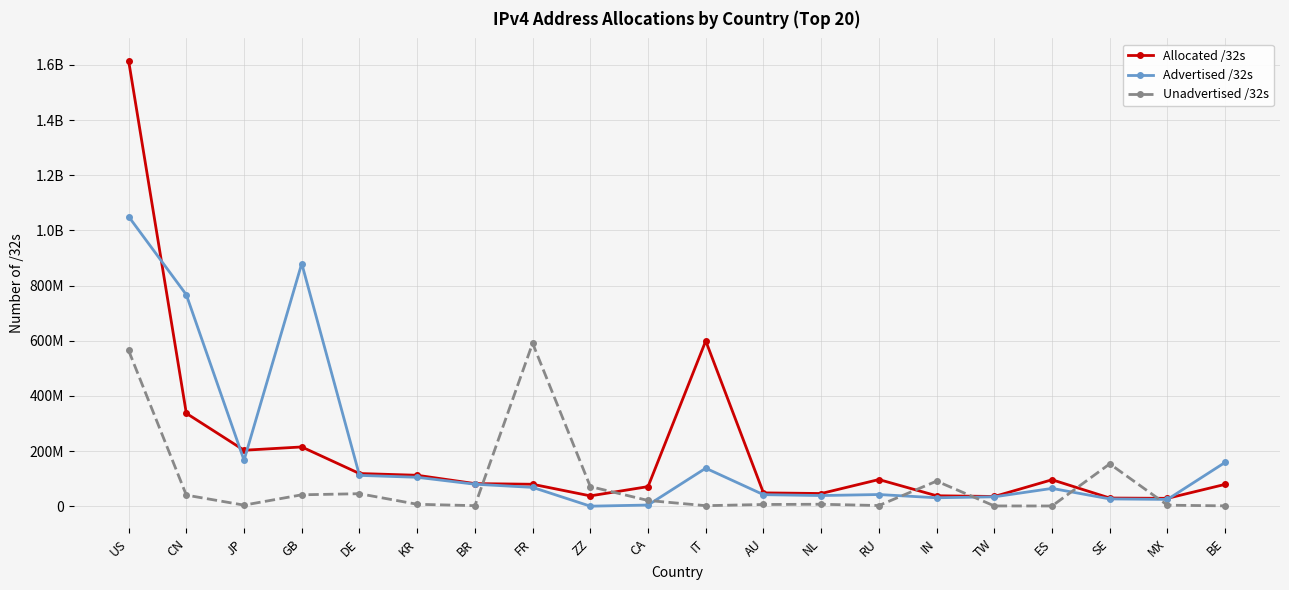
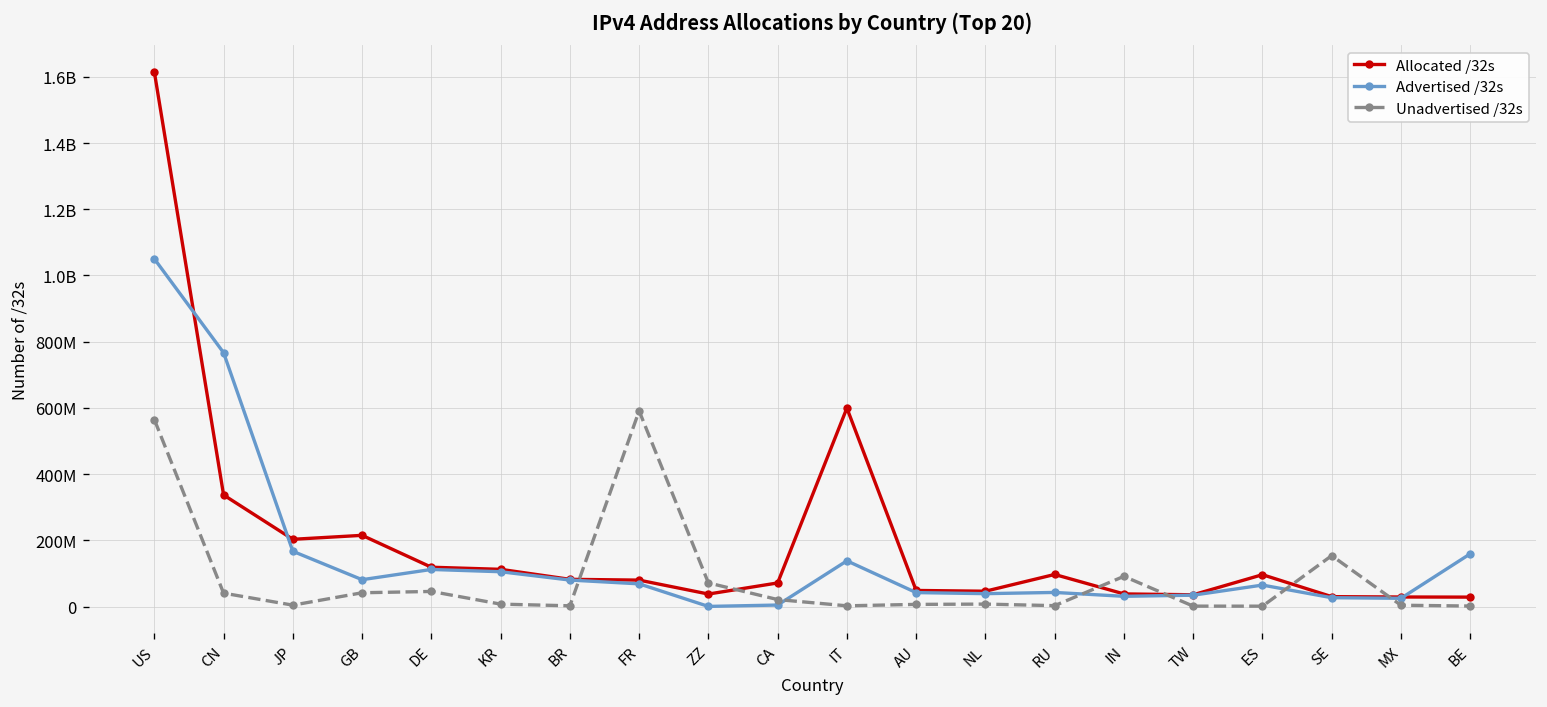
  {
    "Allocated /32s": {
      "US": 1620000000,
      "CN": 340000000,
      "JP": 200000000,
      "GB": 220000000,
      "FR": 80000000,
      "ZZ": 40000000,
      "CA": 70000000,
      "IT": 600000000,
      "RU": 100000000,
      "ES": 100000000,
-     "BE": 80000000
+     "BE": 30000000
    },
    "Advertised /32s": {
      "US": 1050000000,
      "CN": 770000000,
      "JP": 170000000,
-     "GB": 880000000,
+     "GB": 80000000,
      "FR": 70000000,
      "ZZ": 0,
      "CA": 0,
      "IT": 140000000,
      "RU": 40000000,
      "ES": 60000000,
      "BE": 160000000
    },
    "Unadvertised /32s": {
      "US": 560000000,
      "CN": 40000000,
      "JP": 0,
      "GB": 40000000,
      "DE": 50000000,
      "KR": 10000000,
      "BR": 0,
      "FR": 590000000,
      "ZZ": 70000000,
      "CA": 20000000,
      "IT": 0,
      "AU": 10000000,
      "NL": 10000000,
      "RU": 0,
      "IN": 90000000,
      "TW": 0,
      "ES": 0,
      "SE": 150000000,
      "MX": 0,
      "BE": 0
    }
  }
